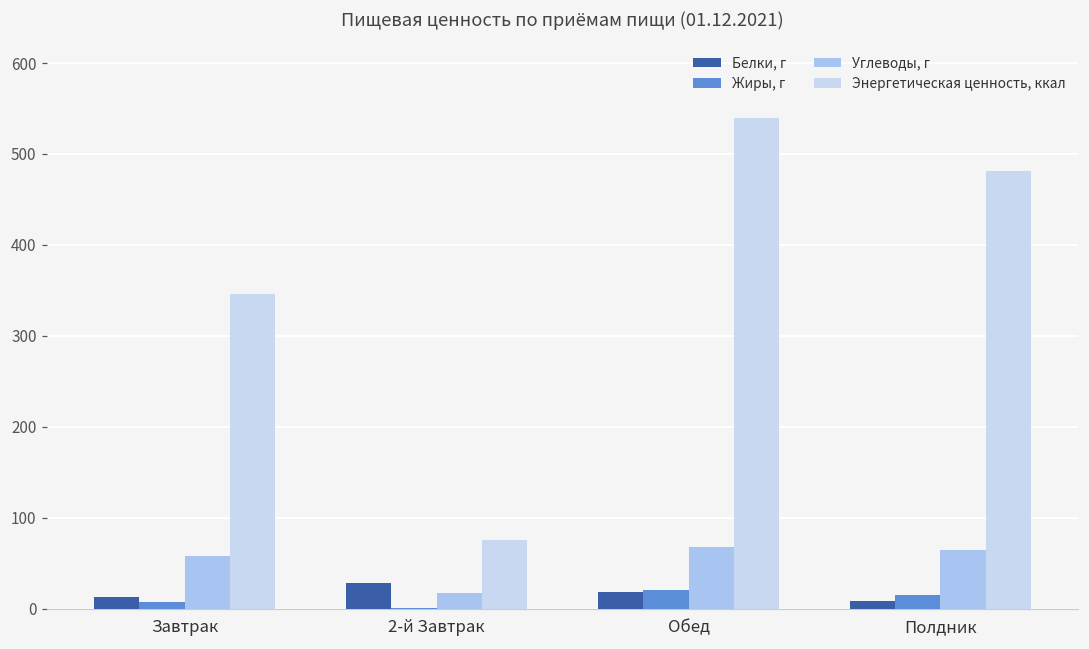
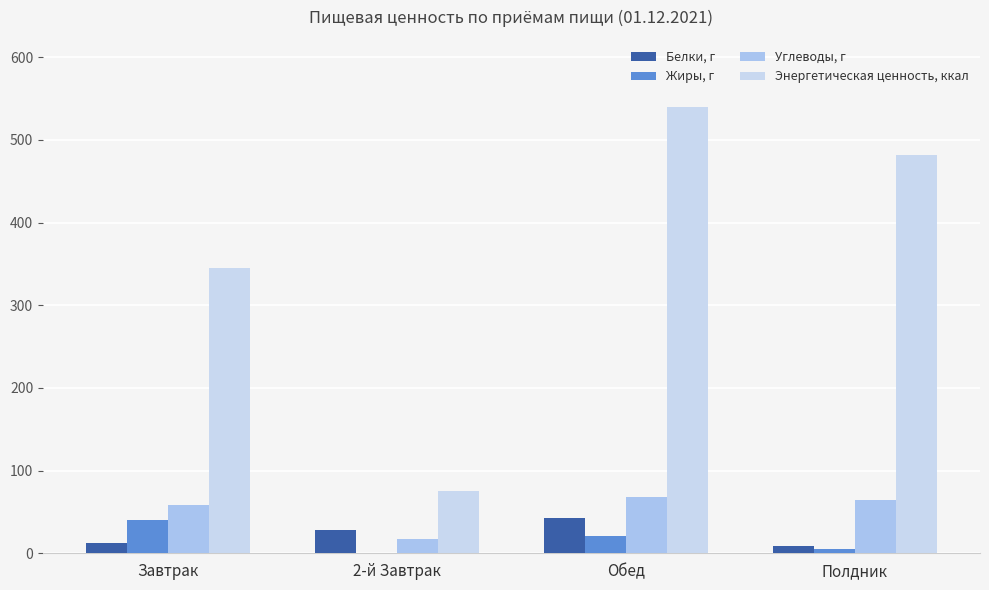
  {
    "Белки, г": {
      "Завтрак": 10,
      "2-й Завтрак": 30,
-     "Обед": 20,
+     "Обед": 40,
      "Полдник": 10
    },
    "Жиры, г": {
-     "Завтрак": 10,
+     "Завтрак": 40,
      "Обед": 20,
-     "Полдник": 20
+     "Полдник": 10
    }
  }
